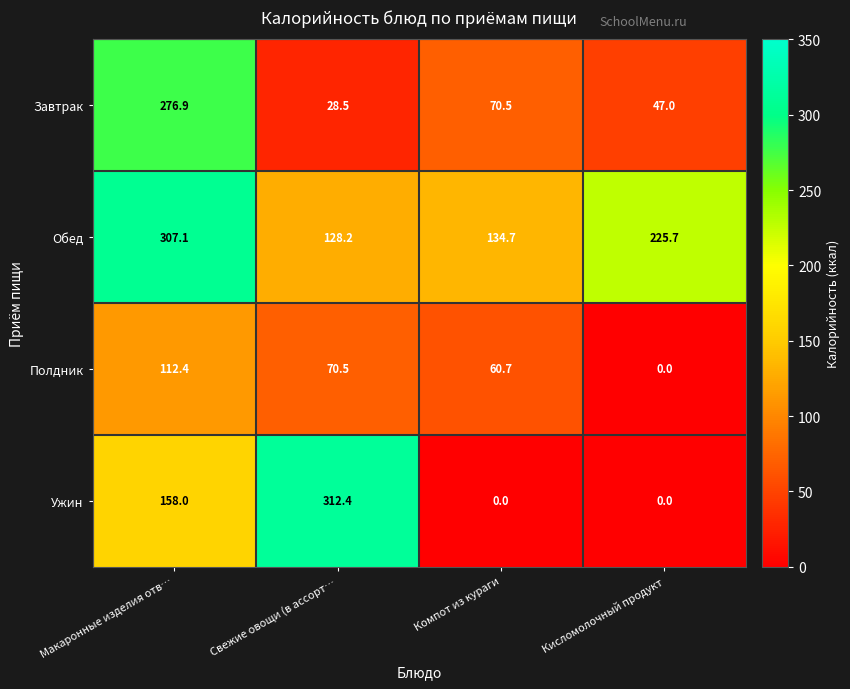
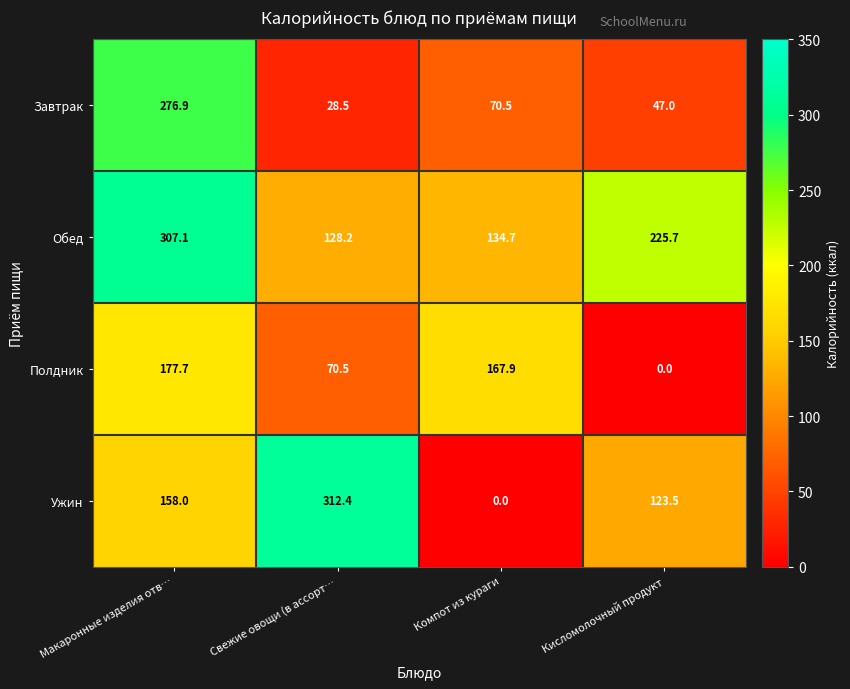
  {
    "Завтрак": {
      "Макаронные изделия отв…": 276.9,
      "Свежие овощи (в ассорт…": 28.5,
      "Компот из кураги": 70.5,
      "Кисломолочный продукт": 47.0
    },
    "Обед": {
      "Макаронные изделия отв…": 307.1,
      "Свежие овощи (в ассорт…": 128.2,
      "Компот из кураги": 134.7,
      "Кисломолочный продукт": 225.7
    },
    "Полдник": {
-     "Макаронные изделия отв…": 112.4,
+     "Макаронные изделия отв…": 177.7,
      "Свежие овощи (в ассорт…": 70.5,
-     "Компот из кураги": 60.7,
+     "Компот из кураги": 167.9,
      "Кисломолочный продукт": 0.0
    },
    "Ужин": {
      "Макаронные изделия отв…": 158.0,
      "Свежие овощи (в ассорт…": 312.4,
      "Компот из кураги": 0.0,
-     "Кисломолочный продукт": 0.0
+     "Кисломолочный продукт": 123.5
    }
  }
